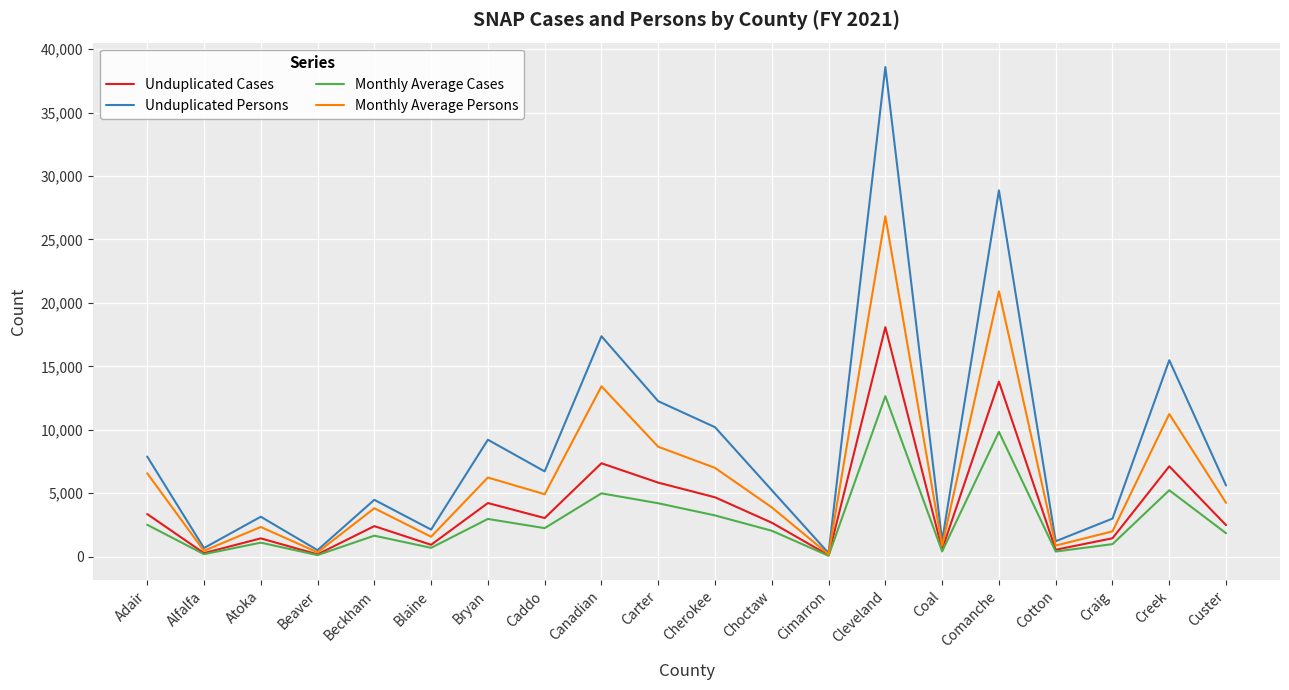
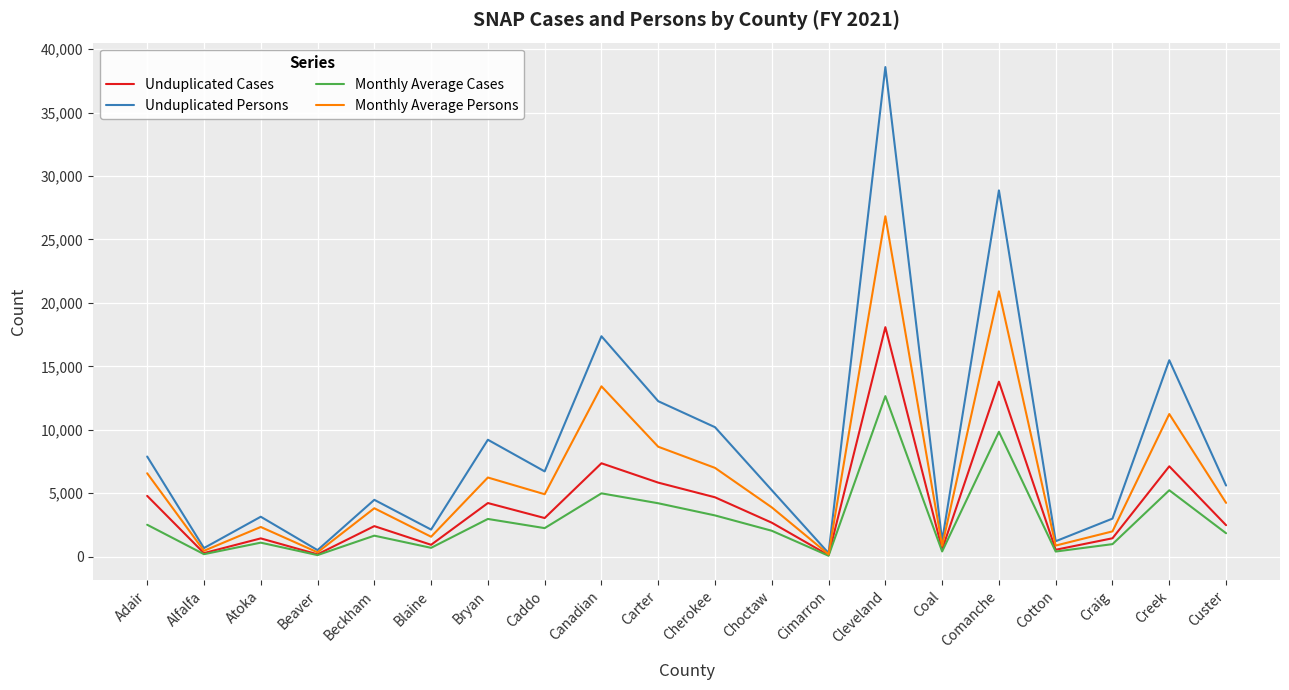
  {
    "Unduplicated Cases": {
-     "Adair": "3,400",
+     "Adair": "4,800",
      "Atoka": "1,400",
      "Beckham": "2,400",
      "Blaine": "900",
      "Bryan": "4,200",
      "Caddo": "3,000",
      "Canadian": "7,400",
      "Carter": "5,800",
      "Cherokee": "4,700",
      "Choctaw": "2,700",
      "Cleveland": "18,100",
      "Comanche": "13,800",
      "Craig": "1,500",
      "Creek": "7,100",
      "Custer": "2,500"
    },
    "Unduplicated Persons": {
      "Adair": "7,900",
      "Alfalfa": "700",
      "Atoka": "3,200",
      "Beckham": "4,500",
      "Blaine": "2,100",
      "Bryan": "9,200",
      "Caddo": "6,700",
      "Canadian": "17,400",
      "Carter": "12,300",
      "Cherokee": "10,200",
      "Choctaw": "5,200",
      "Cleveland": "38,600",
      "Coal": "1,300",
      "Comanche": "28,900",
      "Cotton": "1,200",
      "Craig": "3,000",
      "Creek": "15,500",
      "Custer": "5,600"
    },
    "Monthly Average Cases": {
      "Adair": "2,500",
      "Atoka": "1,100",
      "Beckham": "1,700",
      "Blaine": "700",
      "Bryan": "3,000",
      "Caddo": "2,300",
      "Canadian": "5,000",
      "Carter": "4,200",
      "Cherokee": "3,300",
      "Choctaw": "2,000",
      "Cleveland": "12,700",
      "Comanche": "9,800",
      "Craig": "1,000",
      "Creek": "5,200",
      "Custer": "1,900"
    },
    "Monthly Average Persons": {
      "Adair": "6,600",
      "Atoka": "2,300",
      "Beckham": "3,800",
      "Blaine": "1,600",
      "Bryan": "6,200",
      "Caddo": "4,900",
      "Canadian": "13,400",
      "Carter": "8,700",
      "Cherokee": "7,000",
      "Choctaw": "3,900",
      "Cleveland": "26,800",
      "Coal": "900",
      "Comanche": "20,900",
      "Cotton": "900",
      "Craig": "2,000",
      "Creek": "11,200",
      "Custer": "4,200"
    }
  }
